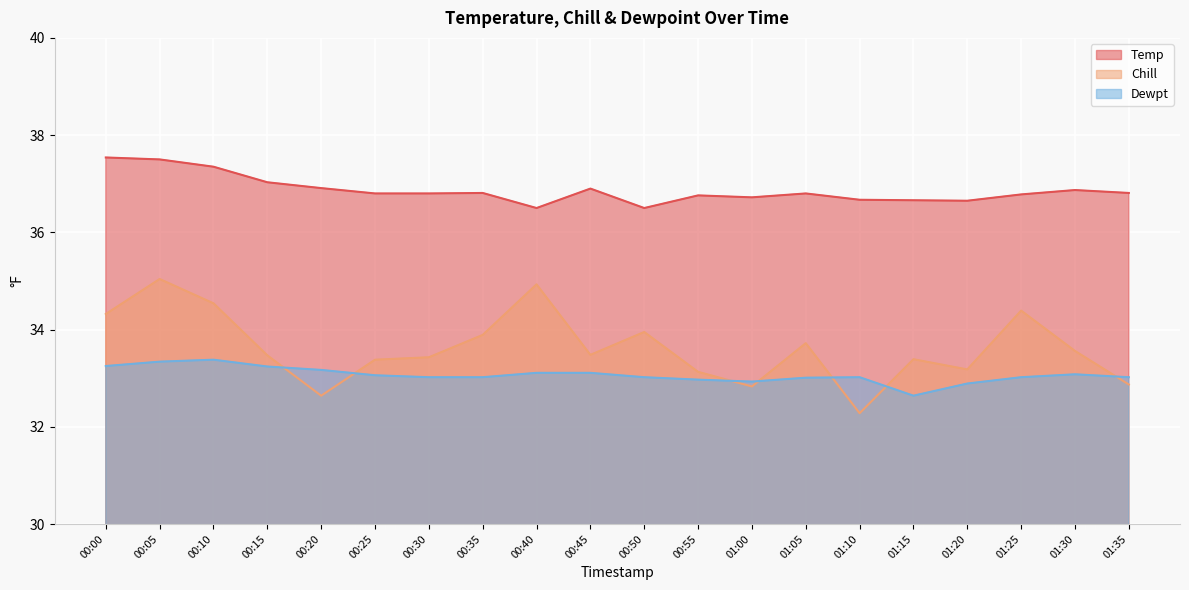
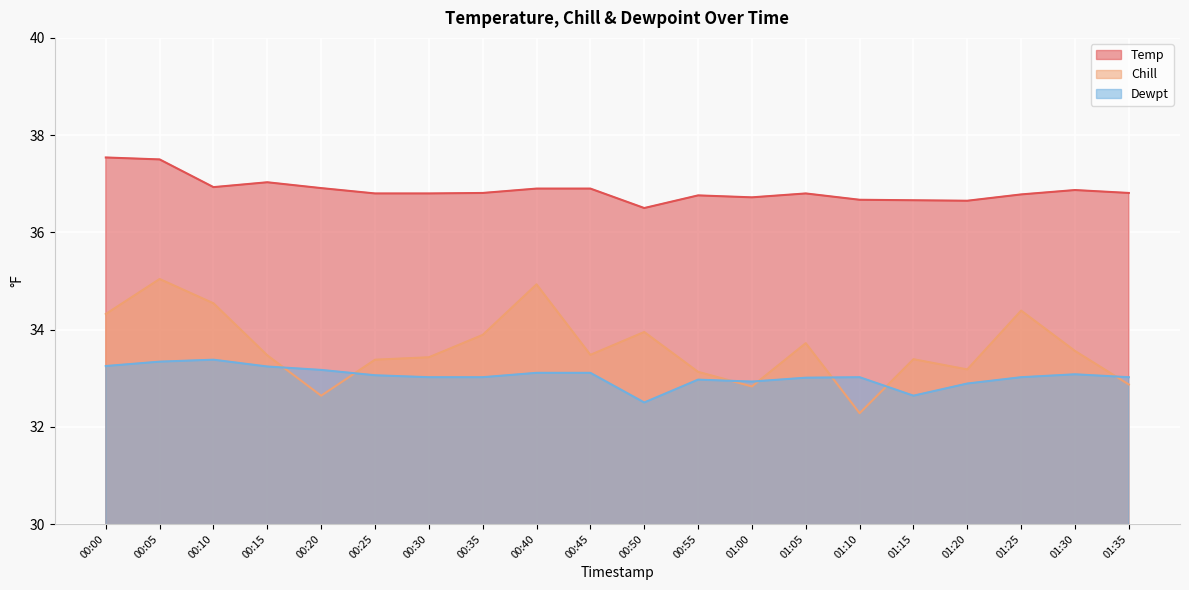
  {
    "Temp": {
      "00:00": 37.5,
      "00:05": 37.5,
-     "00:10": 37.4,
+     "00:10": 36.9,
      "00:15": 37.0,
      "00:20": 36.9,
      "00:25": 36.8,
      "00:30": 36.8,
      "00:35": 36.8,
-     "00:40": 36.5,
+     "00:40": 36.9,
      "00:45": 36.9,
      "00:50": 36.5,
      "00:55": 36.8,
      "01:00": 36.7,
      "01:05": 36.8,
      "01:10": 36.7,
      "01:15": 36.7,
      "01:20": 36.7,
      "01:25": 36.8,
      "01:30": 36.9,
      "01:35": 36.8
    },
    "Chill": {
      "00:00": 34.3,
      "00:05": 35.0,
      "00:10": 34.5,
      "00:15": 33.5,
      "00:20": 32.6,
      "00:25": 33.4,
      "00:30": 33.4,
      "00:35": 33.9,
      "00:40": 34.9,
      "00:45": 33.5,
      "00:50": 34.0,
      "00:55": 33.1,
      "01:00": 32.8,
      "01:05": 33.7,
      "01:10": 32.3,
      "01:15": 33.4,
      "01:20": 33.2,
      "01:25": 34.4,
      "01:30": 33.6,
      "01:35": 32.9
    },
    "Dewpt": {
      "00:00": 33.3,
      "00:05": 33.3,
      "00:10": 33.4,
      "00:15": 33.2,
      "00:20": 33.2,
      "00:25": 33.1,
      "00:30": 33.0,
      "00:35": 33.0,
      "00:40": 33.1,
      "00:45": 33.1,
-     "00:50": 33.0,
+     "00:50": 32.5,
      "00:55": 33.0,
      "01:00": 32.9,
      "01:05": 33.0,
      "01:10": 33.0,
      "01:15": 32.6,
      "01:20": 32.9,
      "01:25": 33.0,
      "01:30": 33.1,
      "01:35": 33.0
    }
  }
